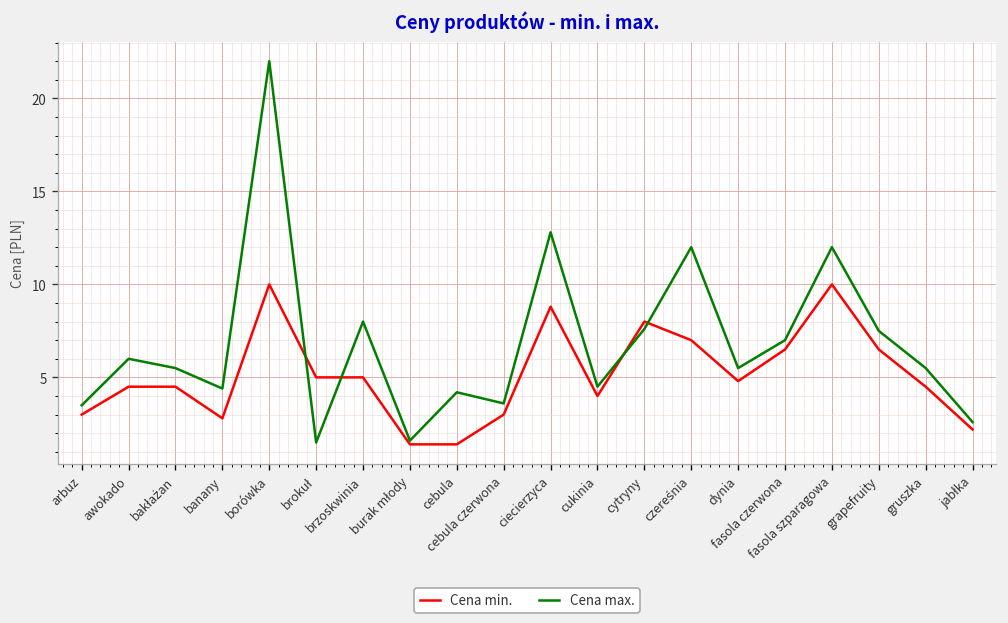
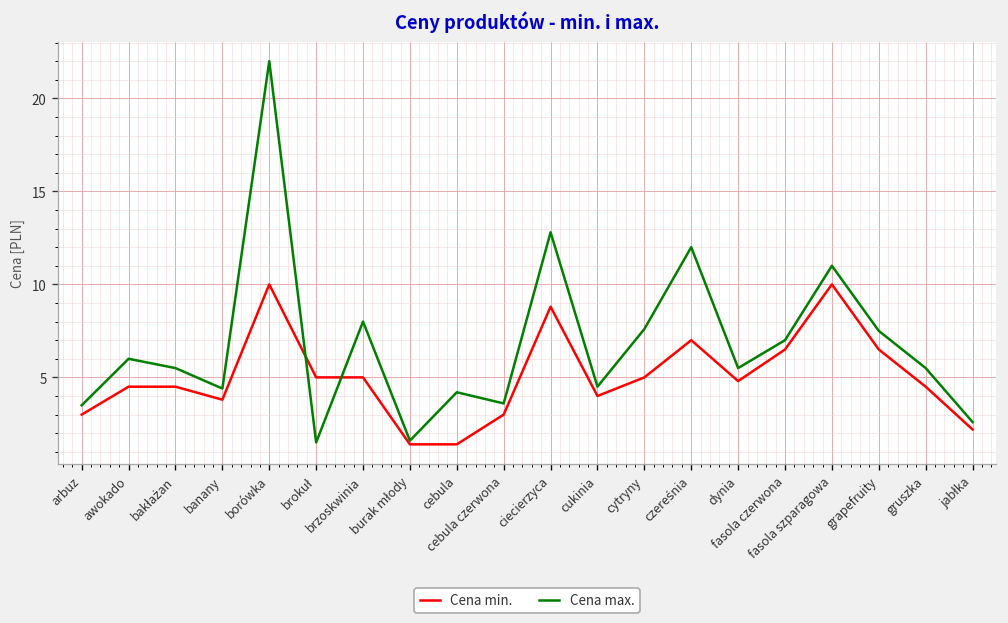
  {
    "Cena min.": {
      "arbuz": 3.0,
      "awokado": 4.5,
      "bakłażan": 4.5,
-     "banany": 2.8,
+     "banany": 3.8,
      "borówka": 10.0,
      "brokuł": 5.0,
      "brzoskwinia": 5.0,
      "burak młody": 1.4,
      "cebula": 1.4,
      "cebula czerwona": 3.0,
      "ciecierzyca": 8.8,
      "cukinia": 4.0,
-     "cytryny": 8,
+     "cytryny": 5,
      "czereśnia": 7.0,
      "dynia": 4.8,
      "fasola czerwona": 6.5,
      "fasola szparagowa": 10.0,
      "grapefruity": 6.5,
      "gruszka": 4.5,
      "jabłka": 2.2
    },
    "Cena max.": {
      "arbuz": 3.5,
      "awokado": 6,
      "bakłażan": 5.5,
      "banany": 4.4,
      "borówka": 22,
      "brokuł": 1.5,
      "brzoskwinia": 8,
      "burak młody": 1.6,
      "cebula": 4.2,
      "cebula czerwona": 3.6,
      "ciecierzyca": 12.8,
      "cukinia": 4.5,
      "cytryny": 7.6,
      "czereśnia": 12,
      "dynia": 5.5,
      "fasola czerwona": 7,
-     "fasola szparagowa": 12,
+     "fasola szparagowa": 11,
      "grapefruity": 7.5,
      "gruszka": 5.5,
      "jabłka": 2.6
    }
  }
